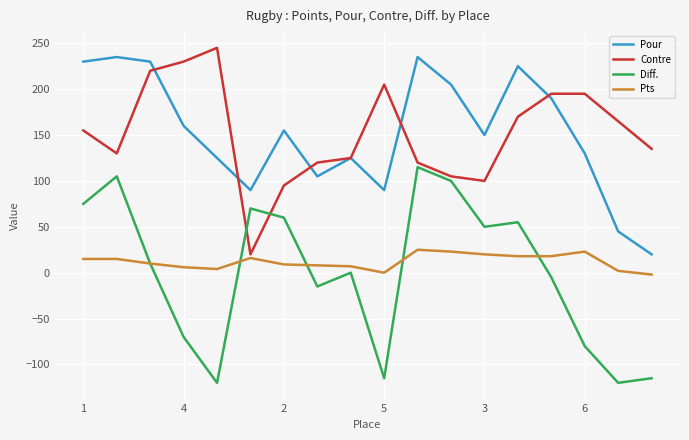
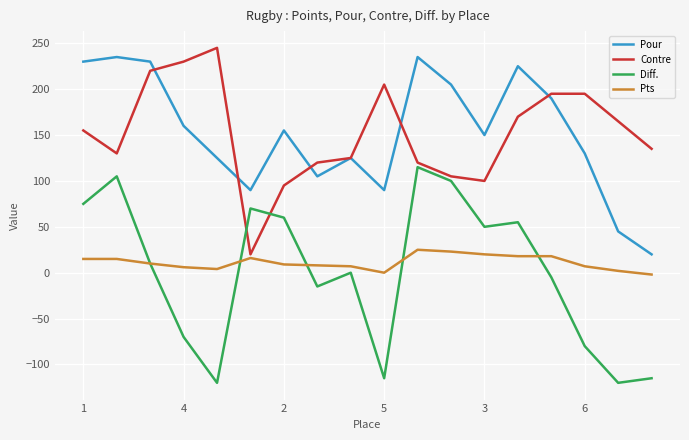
  {
    "Pour": {
      "6": 130
    },
    "Contre": {
      "6": 200
    },
    "Diff.": {
      "6": -80
    },
    "Pts": {
-     "6": 20
+     "6": 10
    }
  }
